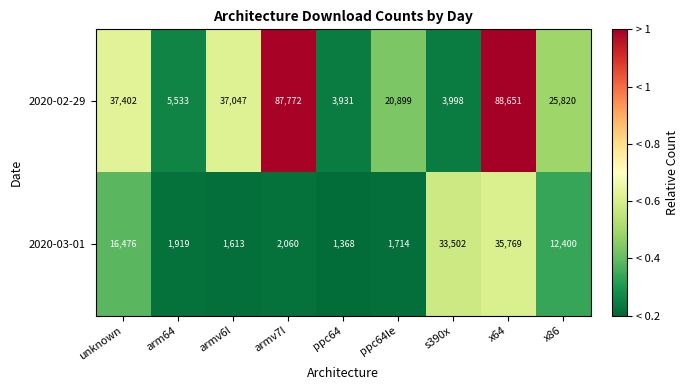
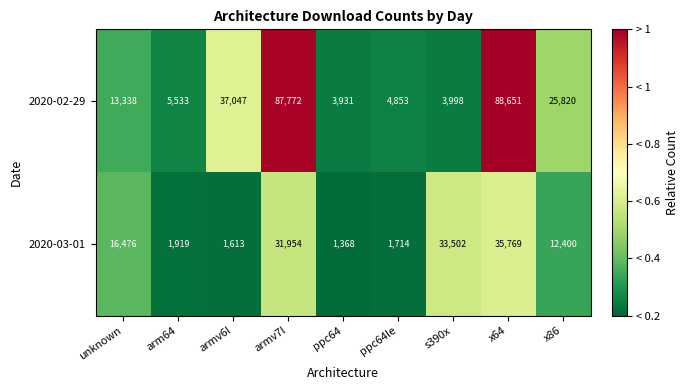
  {
    "2020-02-29": {
-     "unknown": "37,402",
+     "unknown": "13,338",
      "arm64": "5,533",
      "armv6l": "37,047",
      "armv7l": "87,772",
      "ppc64": "3,931",
-     "ppc64le": "20,899",
+     "ppc64le": "4,853",
      "s390x": "3,998",
      "x64": "88,651",
      "x86": "25,820"
    },
    "2020-03-01": {
      "unknown": "16,476",
      "arm64": "1,919",
      "armv6l": "1,613",
-     "armv7l": "2,060",
+     "armv7l": "31,954",
      "ppc64": "1,368",
      "ppc64le": "1,714",
      "s390x": "33,502",
      "x64": "35,769",
      "x86": "12,400"
    }
  }
